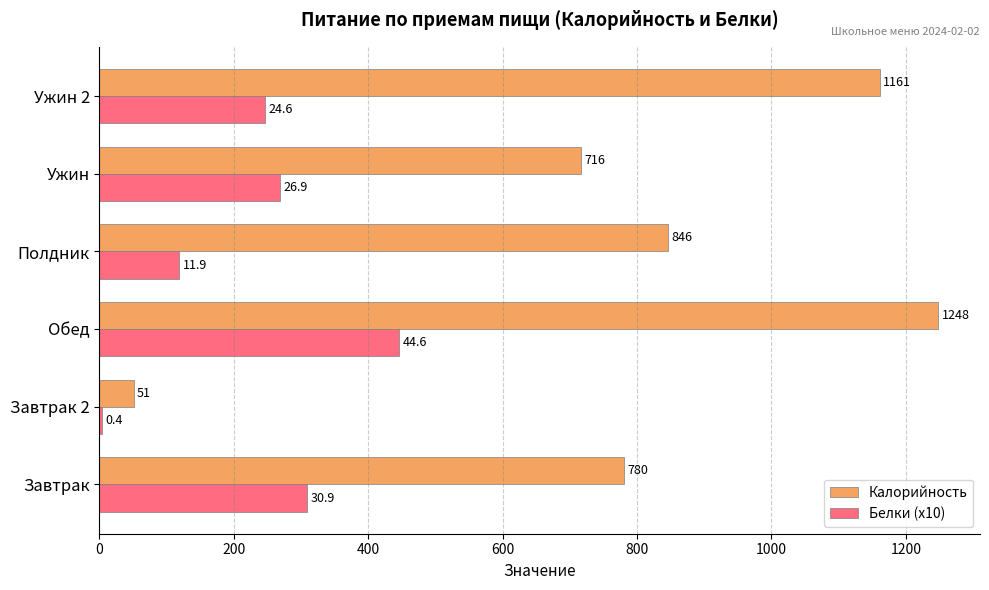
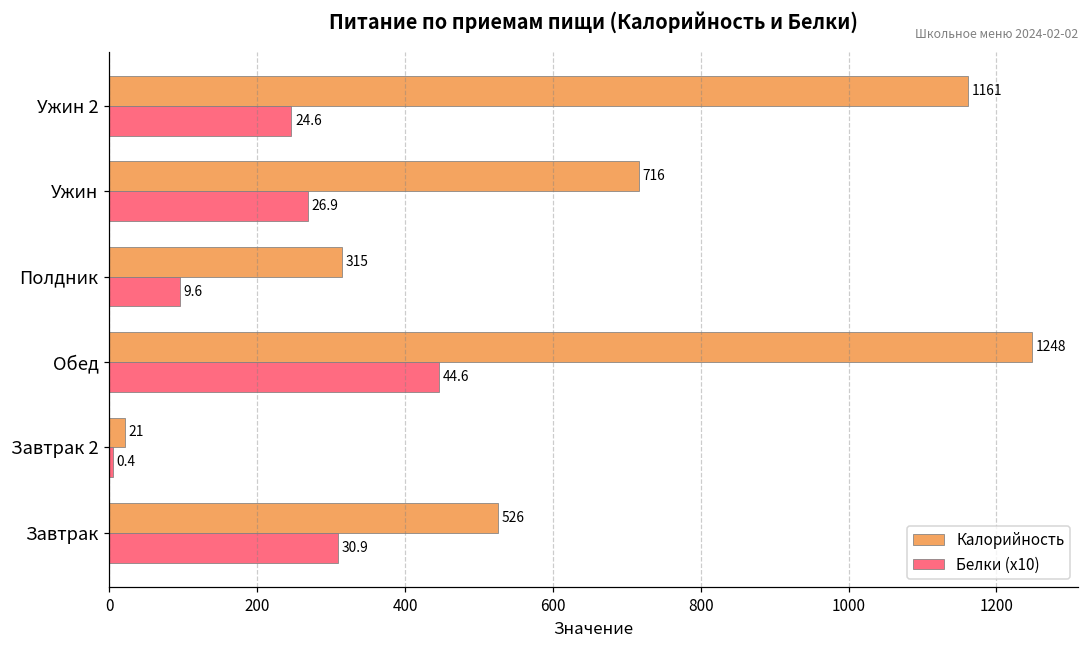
  {
    "Калорийность": {
      "Ужин 2": 1161,
      "Ужин": 716,
-     "Полдник": 846,
+     "Полдник": 315,
      "Обед": 1248,
-     "Завтрак 2": 51,
-     "Завтрак": 780
+     "Завтрак 2": 21,
+     "Завтрак": 526
    },
    "Белки (x10)": {
-     "Полдник": 11.9
+     "Полдник": 9.6
    }
  }
